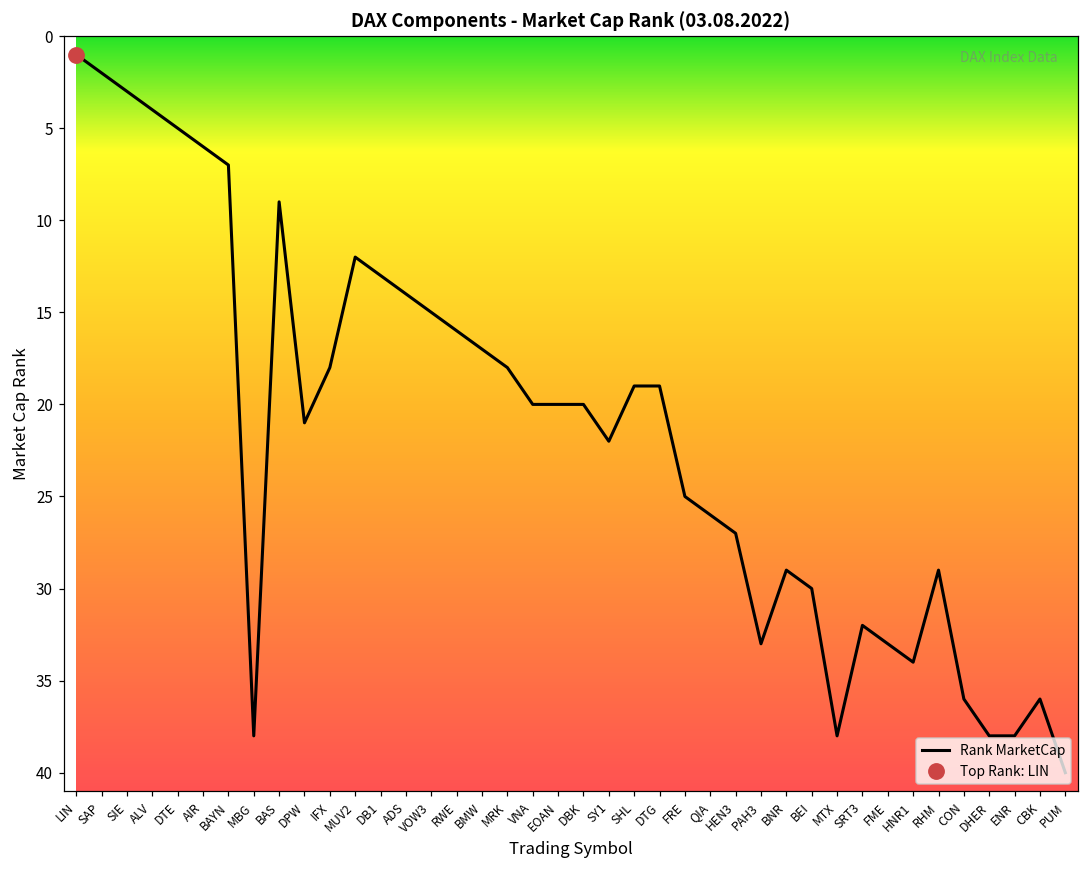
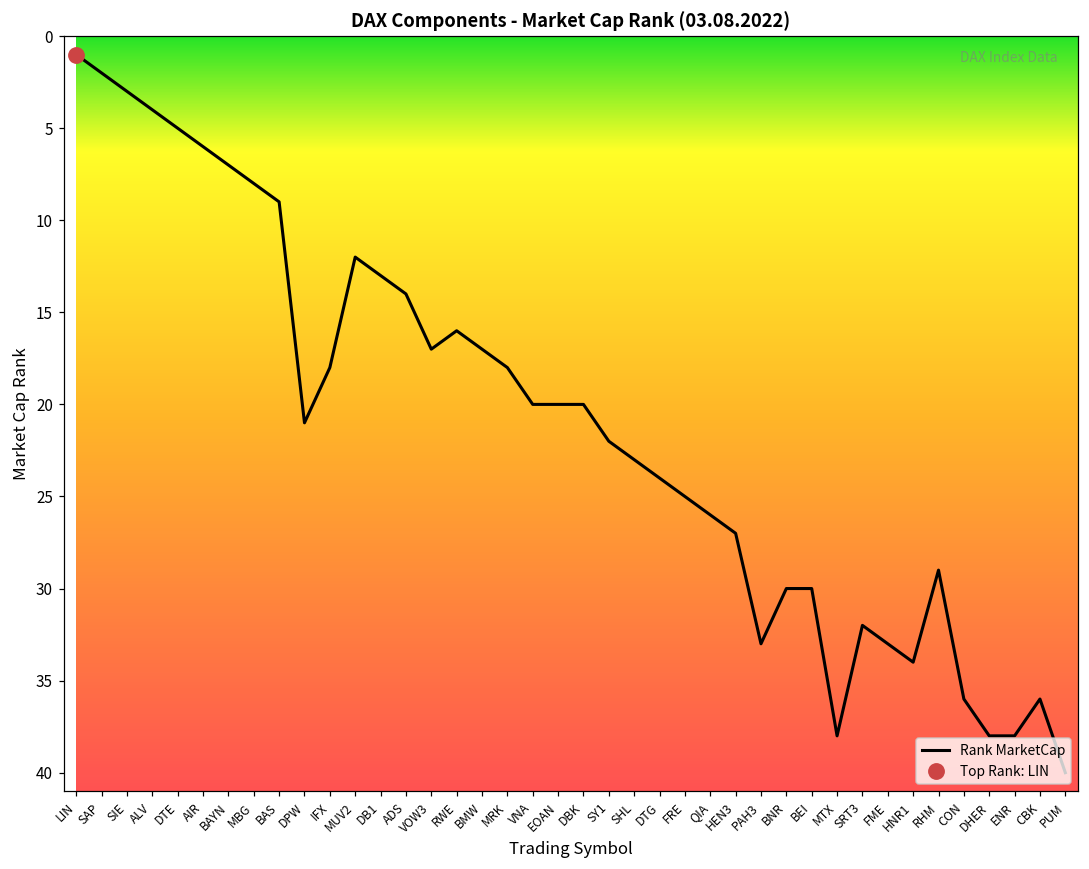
  {
    "Rank MarketCap": {
      "SAP": 2,
      "SIE": 3,
      "ALV": 4,
      "DTE": 5,
      "AIR": 6,
      "BAYN": 7,
-     "MBG": 38,
+     "MBG": 8,
      "BAS": 9,
      "DPW": 21,
      "IFX": 18,
      "MUV2": 12,
      "DB1": 13,
      "ADS": 14,
-     "VOW3": 15,
+     "VOW3": 17,
      "RWE": 16,
      "BMW": 17,
      "MRK": 18,
      "VNA": 20,
      "EOAN": 20,
      "DBK": 20,
      "SY1": 22,
-     "SHL": 19,
-     "DTG": 19,
+     "SHL": 23,
+     "DTG": 24,
      "FRE": 25,
      "QIA": 26,
      "HEN3": 27,
      "PAH3": 33,
-     "BNR": 29,
+     "BNR": 30,
      "BEI": 30,
      "MTX": 38,
      "SRT3": 32,
      "FME": 33,
      "HNR1": 34,
      "RHM": 29,
      "CON": 36,
      "DHER": 38,
      "ENR": 38,
      "CBK": 36
    }
  }
